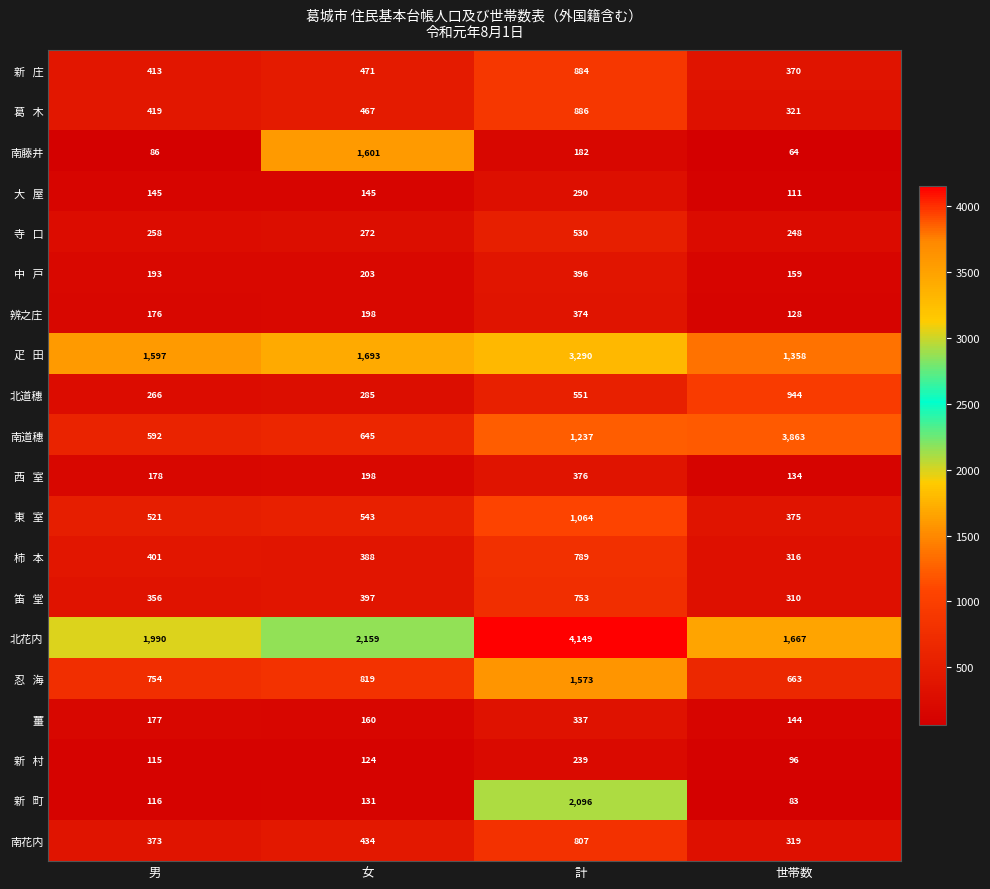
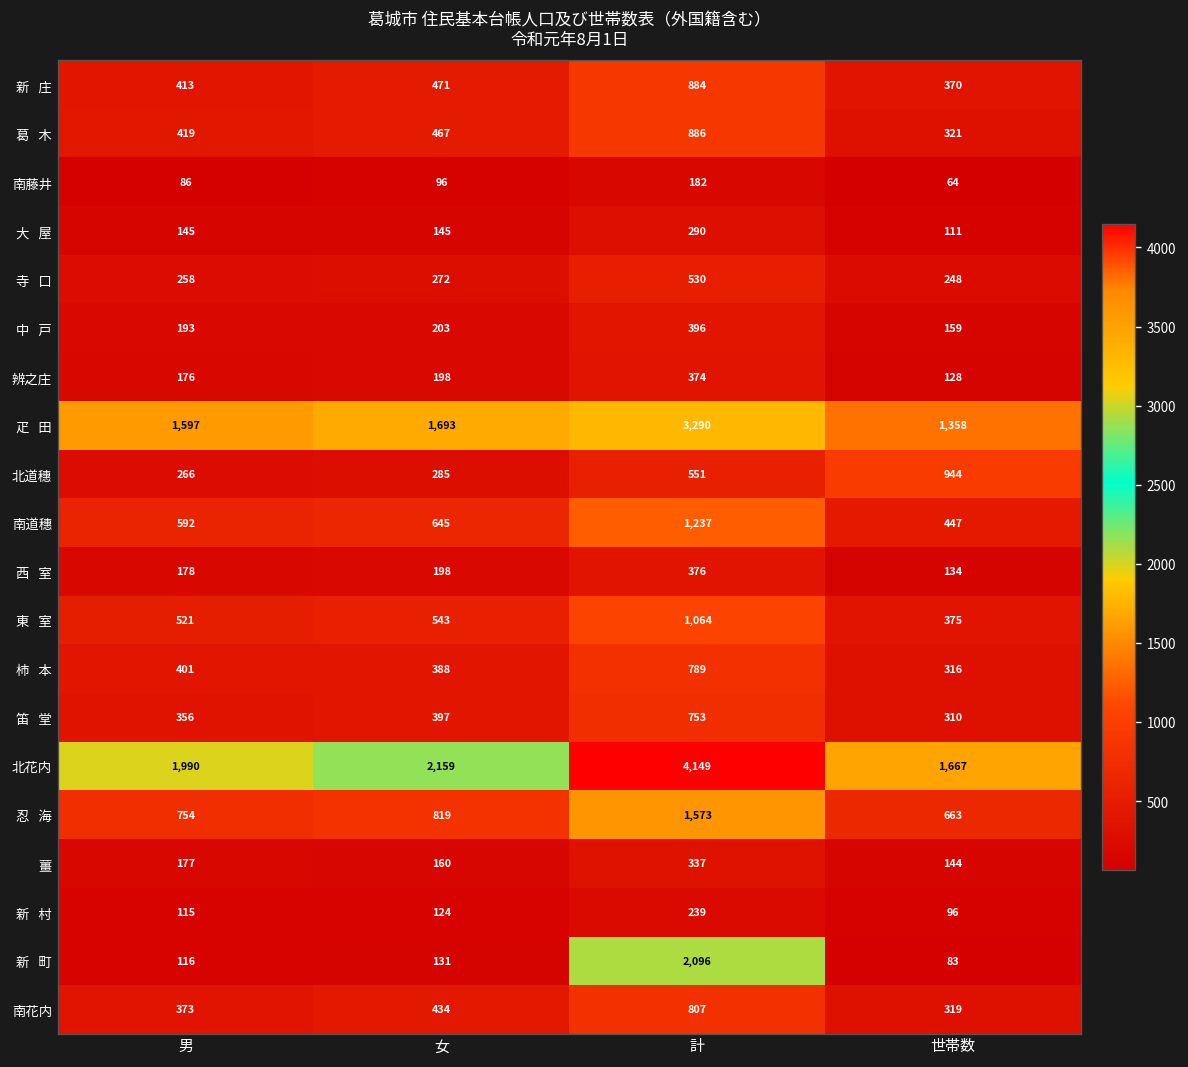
  {
    "新 庄": {
      "男": "413",
      "女": "471",
      "計": "884",
      "世帯数": "370"
    },
    "葛 木": {
      "男": "419",
      "女": "467",
      "計": "886",
      "世帯数": "321"
    },
    "南藤井": {
      "男": "86",
-     "女": "1,601",
+     "女": "96",
      "計": "182",
      "世帯数": "64"
    },
    "大 屋": {
      "男": "145",
      "女": "145",
      "計": "290",
      "世帯数": "111"
    },
    "寺 口": {
      "男": "258",
      "女": "272",
      "計": "530",
      "世帯数": "248"
    },
    "中 戸": {
      "男": "193",
      "女": "203",
      "計": "396",
      "世帯数": "159"
    },
    "辨之庄": {
      "男": "176",
      "女": "198",
      "計": "374",
      "世帯数": "128"
    },
    "疋 田": {
      "男": "1,597",
      "女": "1,693",
      "計": "3,290",
      "世帯数": "1,358"
    },
    "北道穗": {
      "男": "266",
      "女": "285",
      "計": "551",
      "世帯数": "944"
    },
    "南道穗": {
      "男": "592",
      "女": "645",
      "計": "1,237",
-     "世帯数": "3,863"
+     "世帯数": "447"
    },
    "西 室": {
      "男": "178",
      "女": "198",
      "計": "376",
      "世帯数": "134"
    },
    "東 室": {
      "男": "521",
      "女": "543",
      "計": "1,064",
      "世帯数": "375"
    },
    "柿 本": {
      "男": "401",
      "女": "388",
      "計": "789",
      "世帯数": "316"
    },
    "笛 堂": {
      "男": "356",
      "女": "397",
      "計": "753",
      "世帯数": "310"
    },
    "北花内": {
      "男": "1,990",
      "女": "2,159",
      "計": "4,149",
      "世帯数": "1,667"
    },
    "忍 海": {
      "男": "754",
      "女": "819",
      "計": "1,573",
      "世帯数": "663"
    },
    "薑": {
      "男": "177",
      "女": "160",
      "計": "337",
      "世帯数": "144"
    },
    "新 村": {
      "男": "115",
      "女": "124",
      "計": "239",
      "世帯数": "96"
    },
    "新 町": {
      "男": "116",
      "女": "131",
      "計": "2,096",
      "世帯数": "83"
    },
    "南花内": {
      "男": "373",
      "女": "434",
      "計": "807",
      "世帯数": "319"
    }
  }
